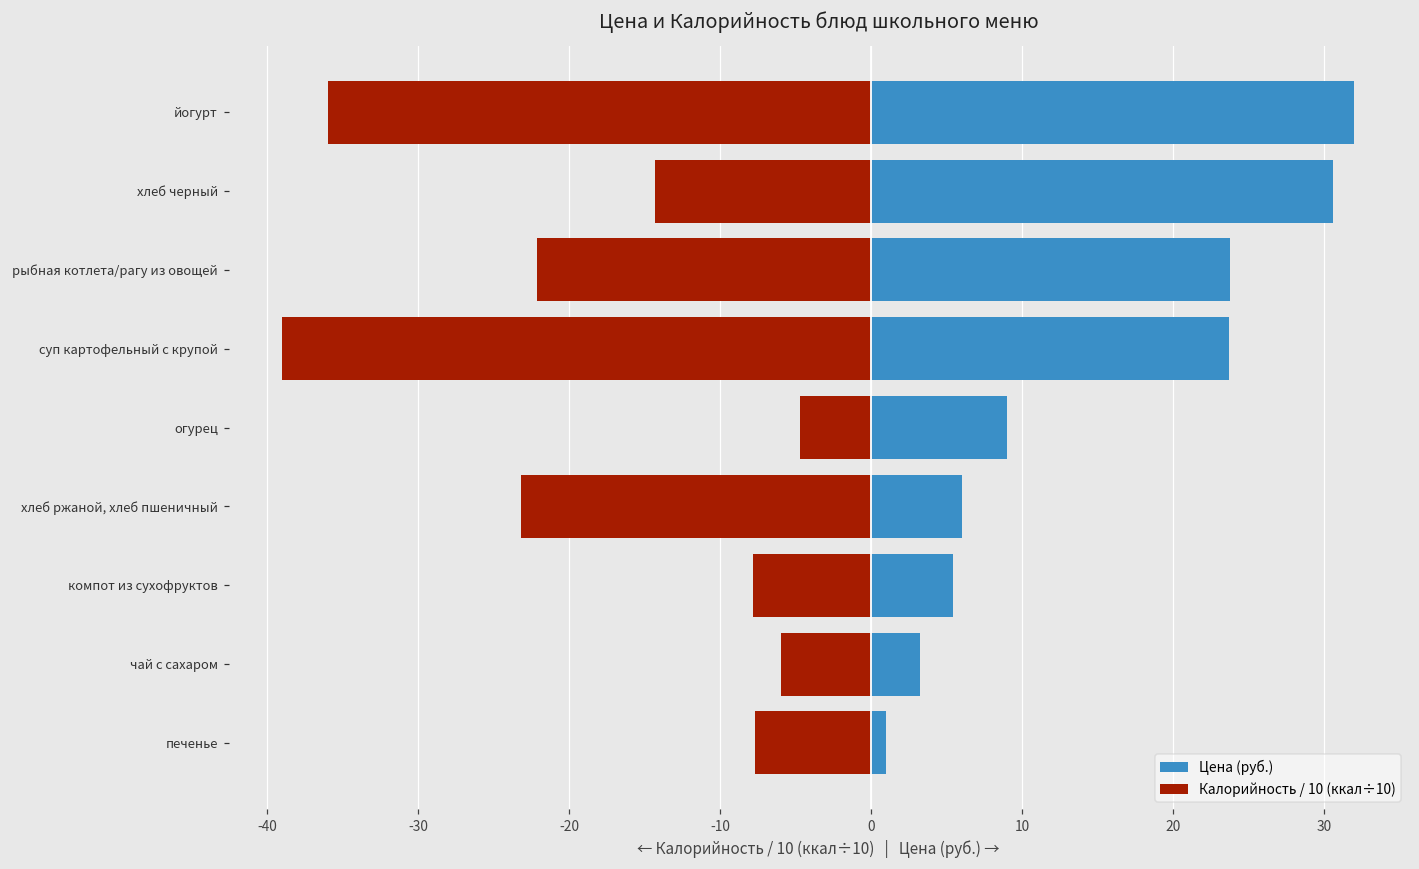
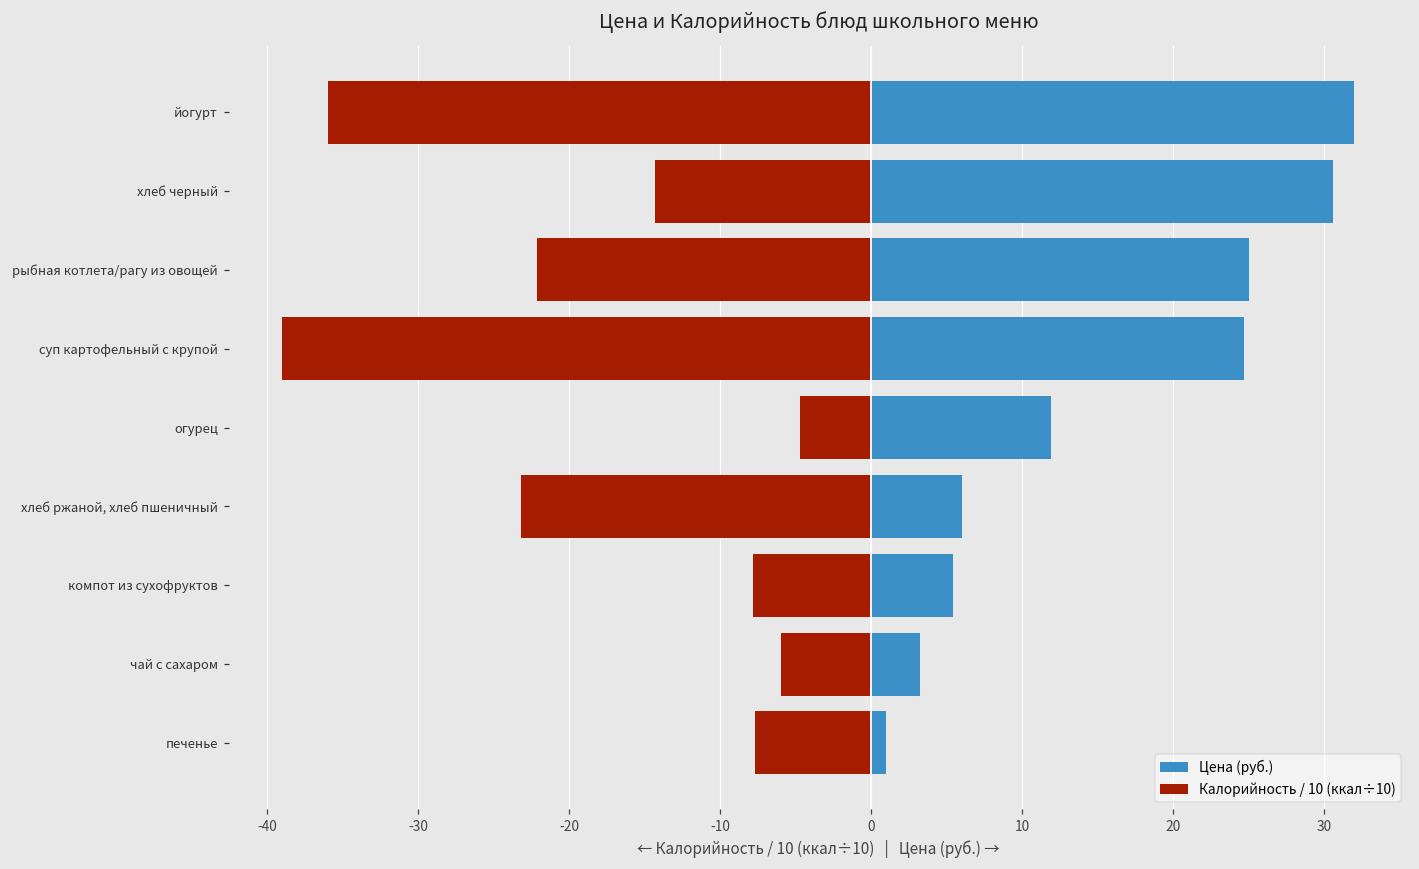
  {
    "Цена (руб.)": {
      "йогурт": 32.0,
      "хлеб черный": 30.6,
-     "рыбная котлета/рагу из овощей": 23.7,
-     "суп картофельный с крупой": 23.7,
-     "огурец": 9.0,
+     "рыбная котлета/рагу из овощей": 25.1,
+     "суп картофельный с крупой": 24.7,
+     "огурец": 11.9,
      "хлеб ржаной, хлеб пшеничный": 6.0,
      "компот из сухофруктов": 5.4,
      "чай с сахаром": 3.2,
      "печенье": 1.0
    },
    "Калорийность / 10 (ккал÷10)": {
      "йогурт": -36.0,
      "хлеб черный": -14.3,
      "рыбная котлета/рагу из овощей": -22.1,
      "суп картофельный с крупой": -39.0,
      "огурец": -4.7,
      "хлеб ржаной, хлеб пшеничный": -23.2,
      "компот из сухофруктов": -7.8,
      "чай с сахаром": -6.0,
      "печенье": -7.7
    }
  }
